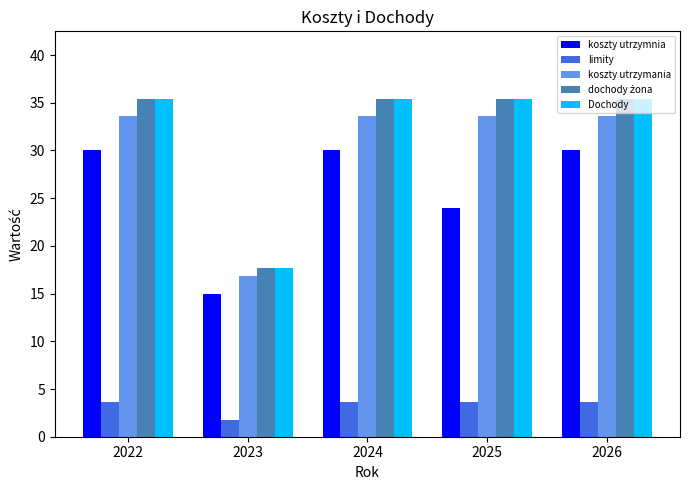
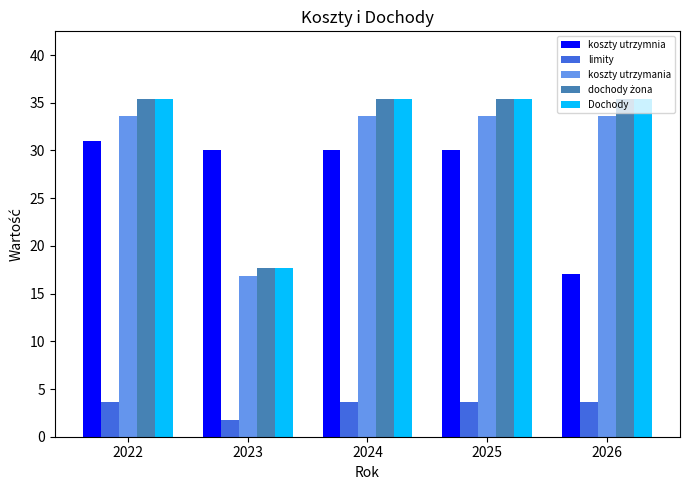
  {
    "koszty utrzymnia": {
-     "2022": 30,
-     "2023": 15,
+     "2022": 31,
+     "2023": 30,
      "2024": 30,
-     "2025": 24,
-     "2026": 30
+     "2025": 30,
+     "2026": 17
    },
    "Dochody": {
      "2022": 35,
      "2023": 18,
      "2024": 35,
      "2025": 35
    }
  }
